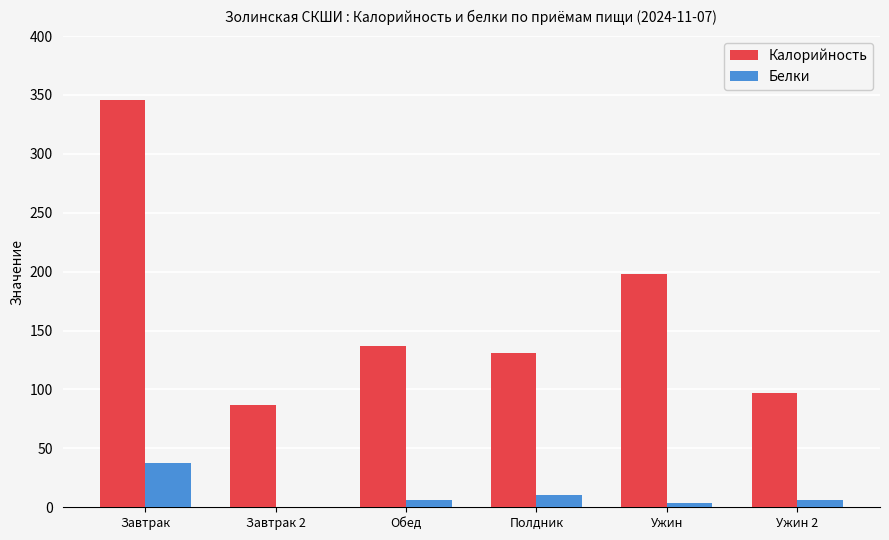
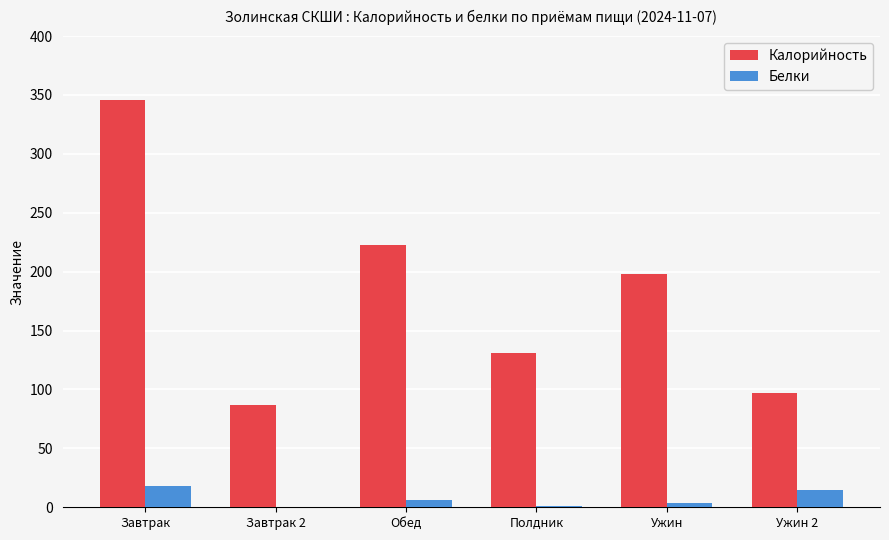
  {
    "Калорийность": {
      "Завтрак": 346,
      "Завтрак 2": 87,
-     "Обед": 137,
+     "Обед": 223,
      "Полдник": 131,
      "Ужин": 198,
      "Ужин 2": 97
    },
    "Белки": {
-     "Завтрак": 38,
+     "Завтрак": 18,
      "Завтрак 2": 0,
      "Обед": 6,
-     "Полдник": 10,
+     "Полдник": 1,
      "Ужин": 4,
-     "Ужин 2": 6
+     "Ужин 2": 15
    }
  }
